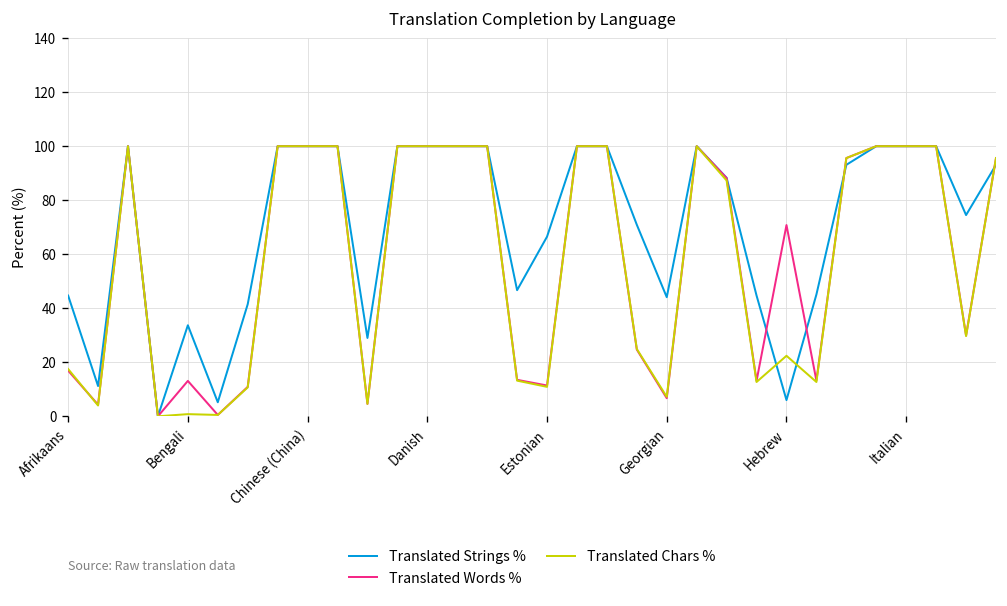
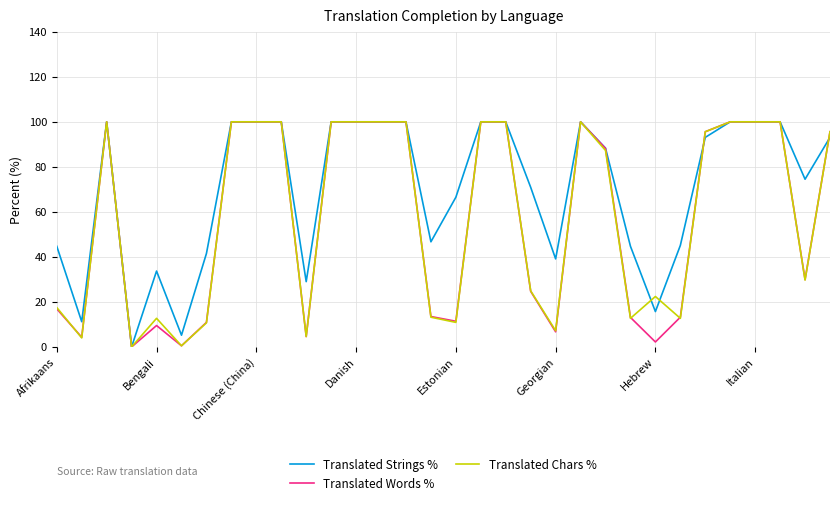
  {
    "Translated Strings %": {
      "Afrikaans": 45,
      "Bengali": 34,
      "Estonian": 67,
-     "Georgian": 44,
-     "Hebrew": 6
+     "Georgian": 39,
+     "Hebrew": 16
    },
    "Translated Words %": {
-     "Bengali": 13,
-     "Hebrew": 71
+     "Bengali": 10,
+     "Hebrew": 2
    },
    "Translated Chars %": {
-     "Bengali": 1,
+     "Bengali": 13,
      "Hebrew": 22
    }
  }
